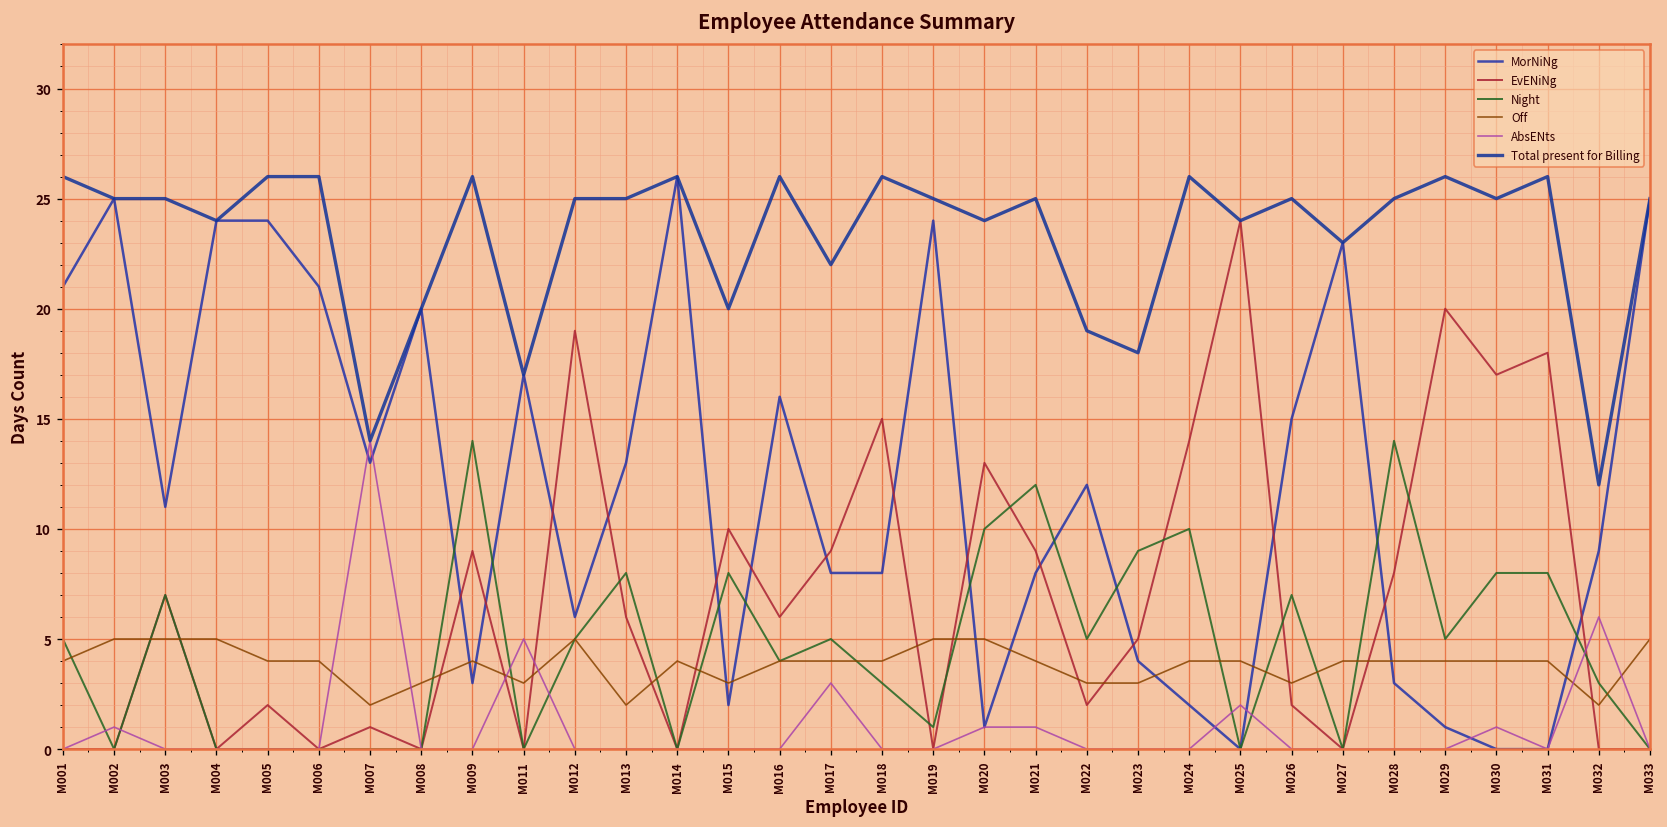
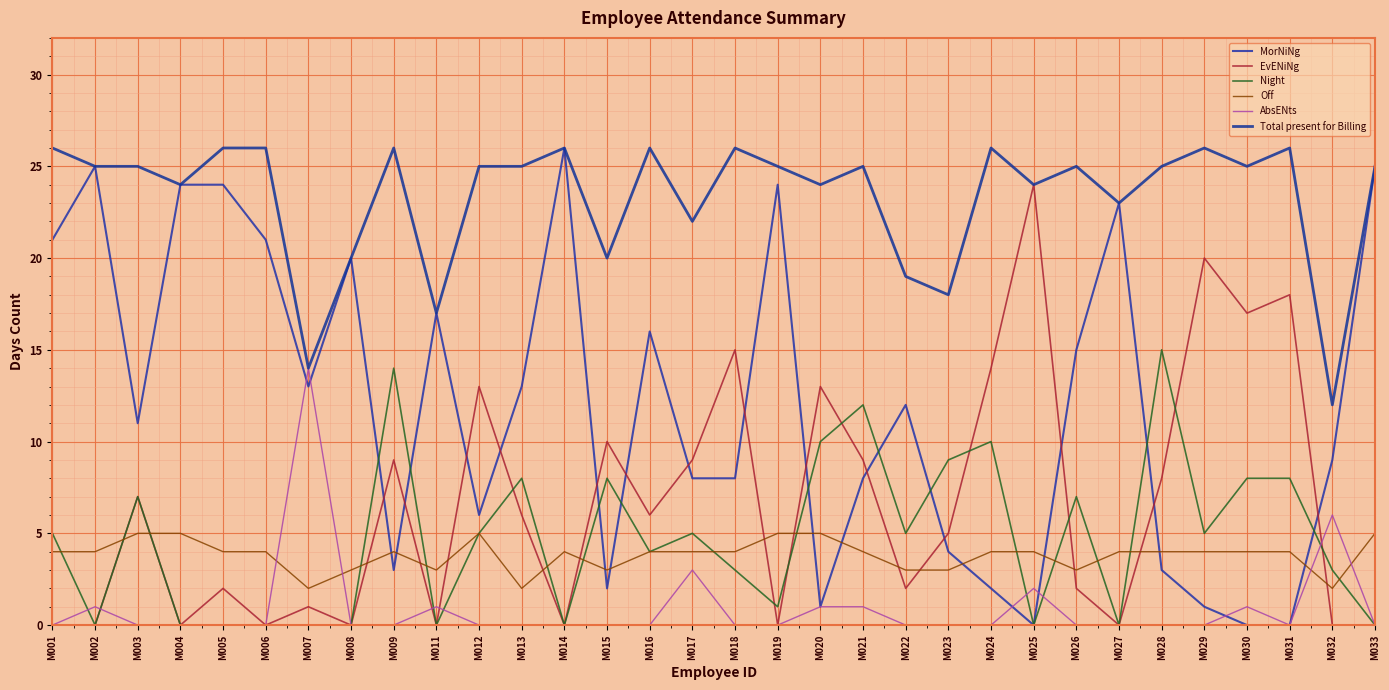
  {
    "EvENiNg": {
      "M005": 2,
      "M007": 1,
      "M009": 9,
-     "M012": 19,
+     "M012": 13,
      "M013": 6,
      "M015": 10,
      "M016": 6,
      "M017": 9,
      "M018": 15,
      "M020": 13,
      "M021": 9,
      "M022": 2,
      "M023": 5,
      "M024": 14,
      "M026": 2,
      "M028": 8,
      "M029": 20,
      "M030": 17,
      "M031": 18,
      "M032": 0
    },
    "Night": {
      "M001": 5,
      "M007": 0,
      "M009": 14,
      "M013": 8,
      "M015": 8,
      "M017": 5,
      "M018": 3,
      "M019": 1,
      "M020": 10,
      "M021": 12,
      "M022": 5,
      "M023": 9,
      "M024": 10,
      "M026": 7,
-     "M028": 14,
+     "M028": 15,
      "M029": 5,
      "M030": 8,
      "M031": 8,
      "M032": 3
    },
    "Off": {
      "M001": 4,
-     "M002": 5,
+     "M002": 4,
      "M003": 5,
      "M004": 5,
      "M005": 4,
      "M006": 4,
      "M007": 2,
      "M008": 3,
      "M009": 4,
      "M011": 3,
      "M013": 2,
      "M014": 4,
      "M015": 3,
      "M017": 4,
      "M018": 4,
      "M019": 5,
      "M020": 5,
      "M021": 4,
      "M022": 3,
      "M023": 3,
      "M024": 4,
      "M025": 4,
      "M026": 3,
      "M027": 4,
      "M028": 4,
      "M029": 4,
      "M030": 4,
      "M031": 4,
      "M032": 2,
      "M033": 5
    },
    "AbsENts": {
      "M002": 1,
      "M003": 0,
      "M009": 0,
-     "M011": 5,
+     "M011": 1,
      "M012": 0,
      "M013": 0,
      "M015": 0,
      "M016": 0,
      "M017": 3,
      "M018": 0,
      "M021": 1,
      "M022": 0,
      "M023": 0,
      "M024": 0,
      "M025": 2,
      "M026": 0,
      "M028": 0,
      "M029": 0,
      "M030": 1,
      "M032": 6
    }
  }
